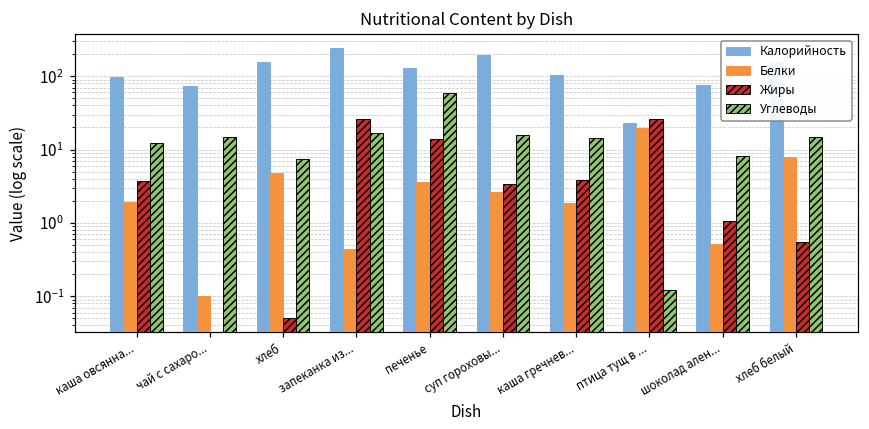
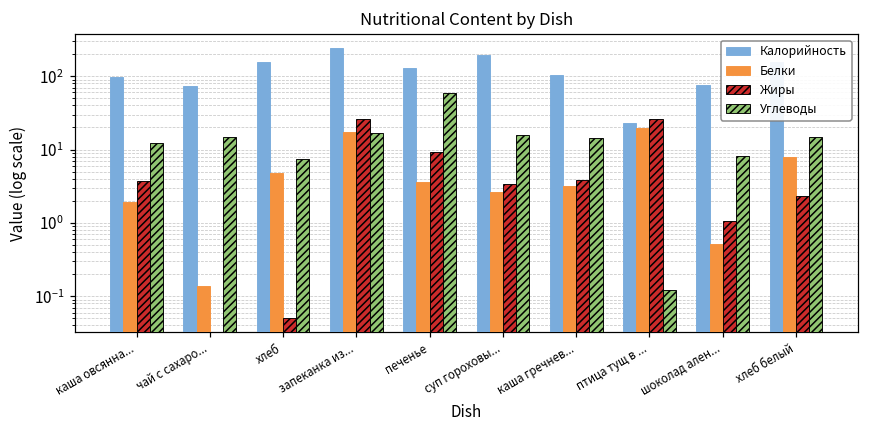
  {
    "Калорийность": {
      "каша овсянна...": 100,
      "чай с сахаро...": 70,
      "хлеб": 160,
      "запеканка из...": 240,
      "печенье": 130,
      "суп гороховы...": 190,
      "каша гречнев...": 110,
      "птица тущ в ...": 23,
      "шоколад ален...": 80
    },
    "Белки": {
      "каша овсянна...": 1.9,
-     "чай с сахаро...": 0.10,
+     "чай с сахаро...": 0.14,
      "хлеб": 5,
-     "запеканка из...": 0.4,
+     "запеканка из...": 17,
      "печенье": 4,
      "суп гороховы...": 2.6,
-     "каша гречнев...": 1.9,
+     "каша гречнев...": 3,
      "птица тущ в ...": 20,
      "шоколад ален...": 0.5,
      "хлеб белый": 8
    },
    "Жиры": {
      "каша овсянна...": 4,
      "хлеб": 0.05,
      "запеканка из...": 26,
-     "печенье": 14,
+     "печенье": 9,
      "суп гороховы...": 3,
      "каша гречнев...": 4,
      "птица тущ в ...": 26,
      "шоколад ален...": 1.1,
-     "хлеб белый": 0.6
+     "хлеб белый": 2.4
    },
    "Углеводы": {
      "каша овсянна...": 12,
      "чай с сахаро...": 15,
      "хлеб": 8,
      "запеканка из...": 17,
      "печенье": 60,
      "суп гороховы...": 16,
      "каша гречнев...": 14,
      "птица тущ в ...": 0.12,
      "шоколад ален...": 8,
      "хлеб белый": 15
    }
  }
